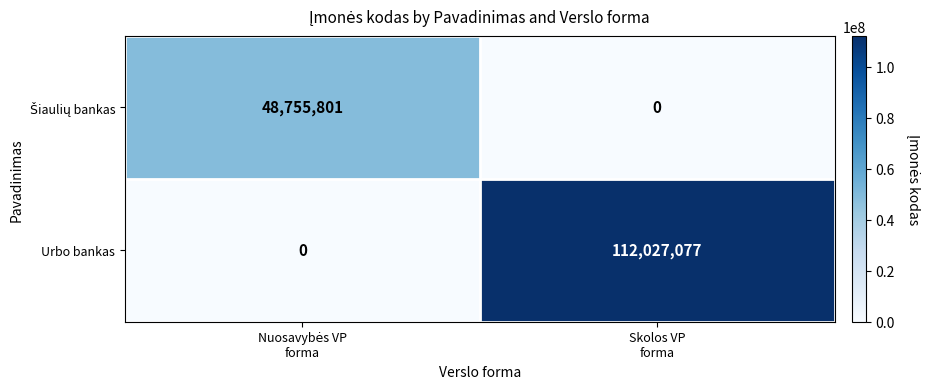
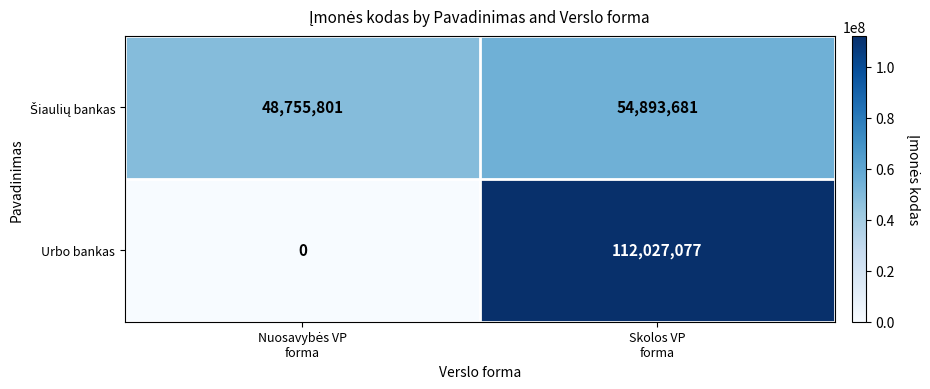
  {
    "Šiaulių bankas": {
      "Nuosavybės VP forma": "48,755,801",
-     "Skolos VP forma": "0"
+     "Skolos VP forma": "54,893,681"
    },
    "Urbo bankas": {
      "Nuosavybės VP forma": "0",
      "Skolos VP forma": "112,027,077"
    }
  }
